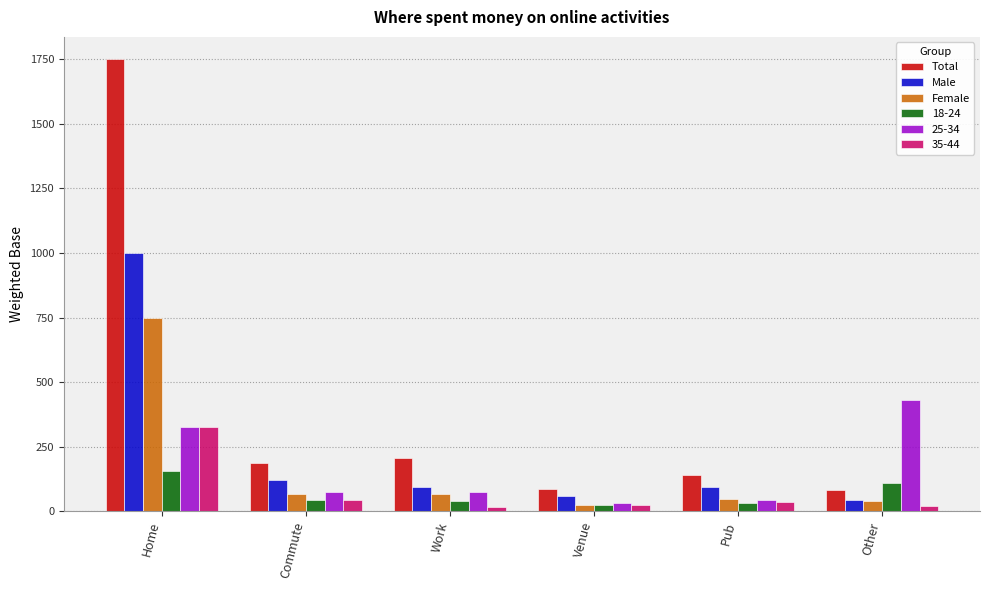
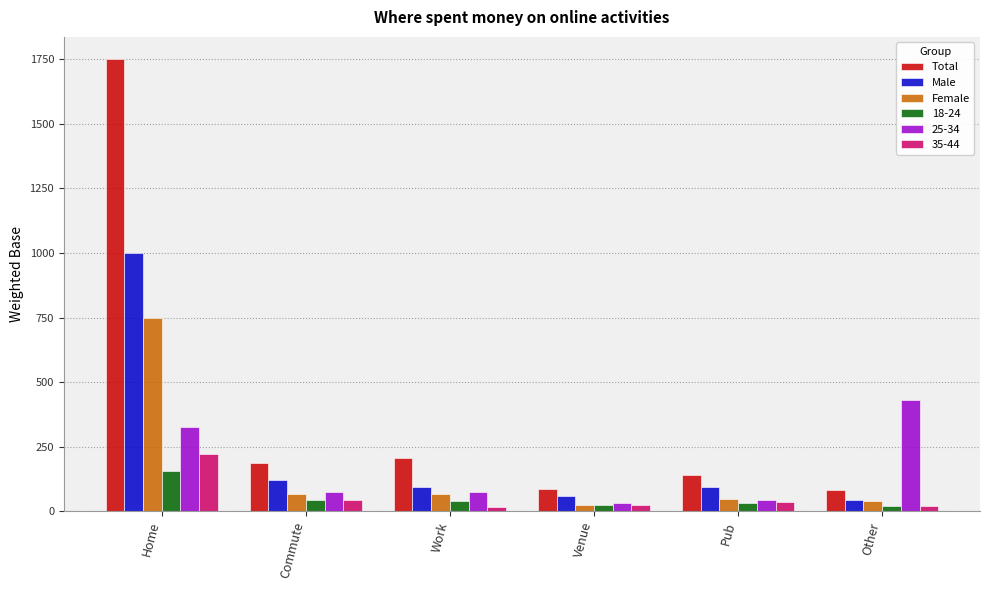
  {
    "Total": {
      "Home": 1750,
      "Commute": 190,
      "Work": 210,
      "Venue": 80,
      "Pub": 140,
      "Other": 80
    },
    "Male": {
      "Home": 1000,
      "Commute": 120,
      "Work": 90,
      "Venue": 60,
      "Pub": 90,
      "Other": 40
    },
    "Female": {
      "Home": 750,
      "Commute": 70,
      "Work": 70,
      "Venue": 30,
      "Pub": 50,
      "Other": 40
    },
    "18-24": {
      "Home": 160,
      "Commute": 50,
      "Work": 40,
      "Venue": 20,
      "Pub": 30,
-     "Other": 110
+     "Other": 20
    },
    "25-34": {
      "Home": 330,
      "Commute": 70,
      "Work": 70,
      "Venue": 30,
      "Pub": 40,
      "Other": 430
    },
    "35-44": {
-     "Home": 330,
+     "Home": 220,
      "Commute": 40,
      "Work": 20,
      "Venue": 20,
      "Pub": 40,
      "Other": 20
    }
  }
